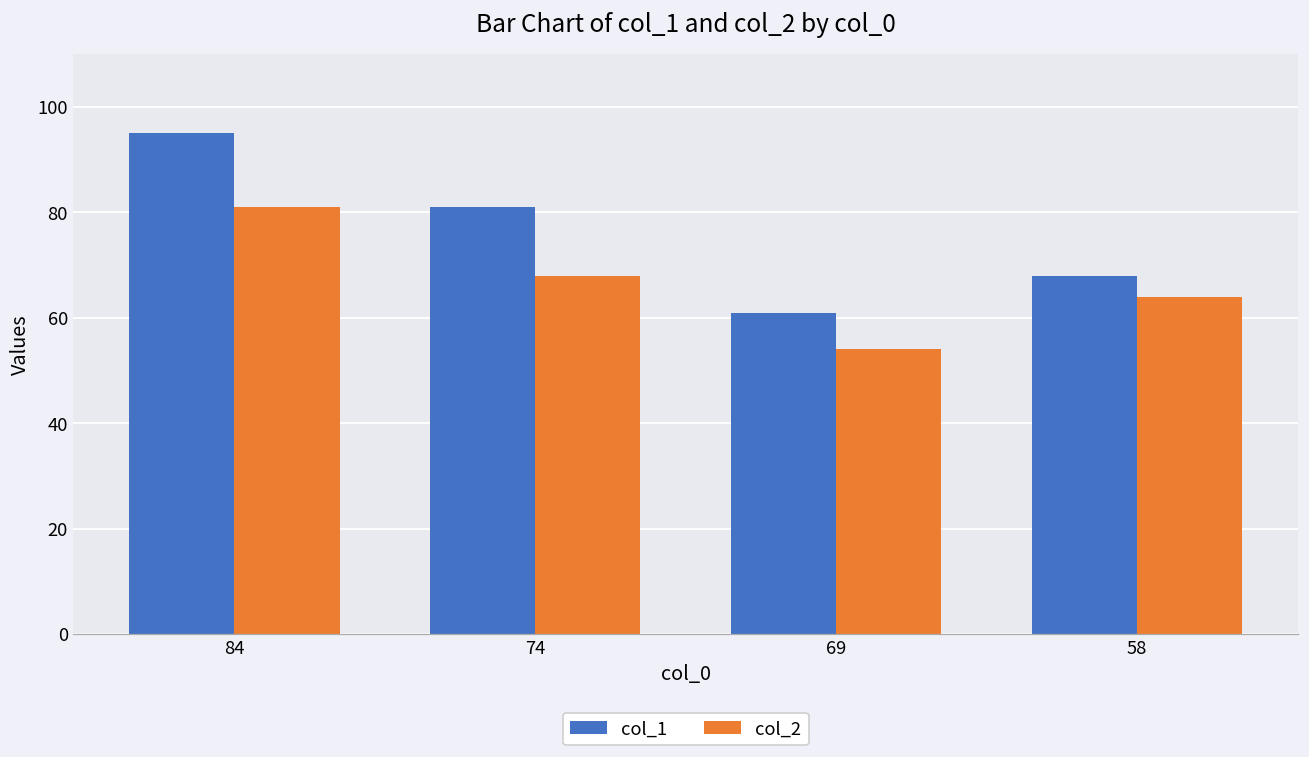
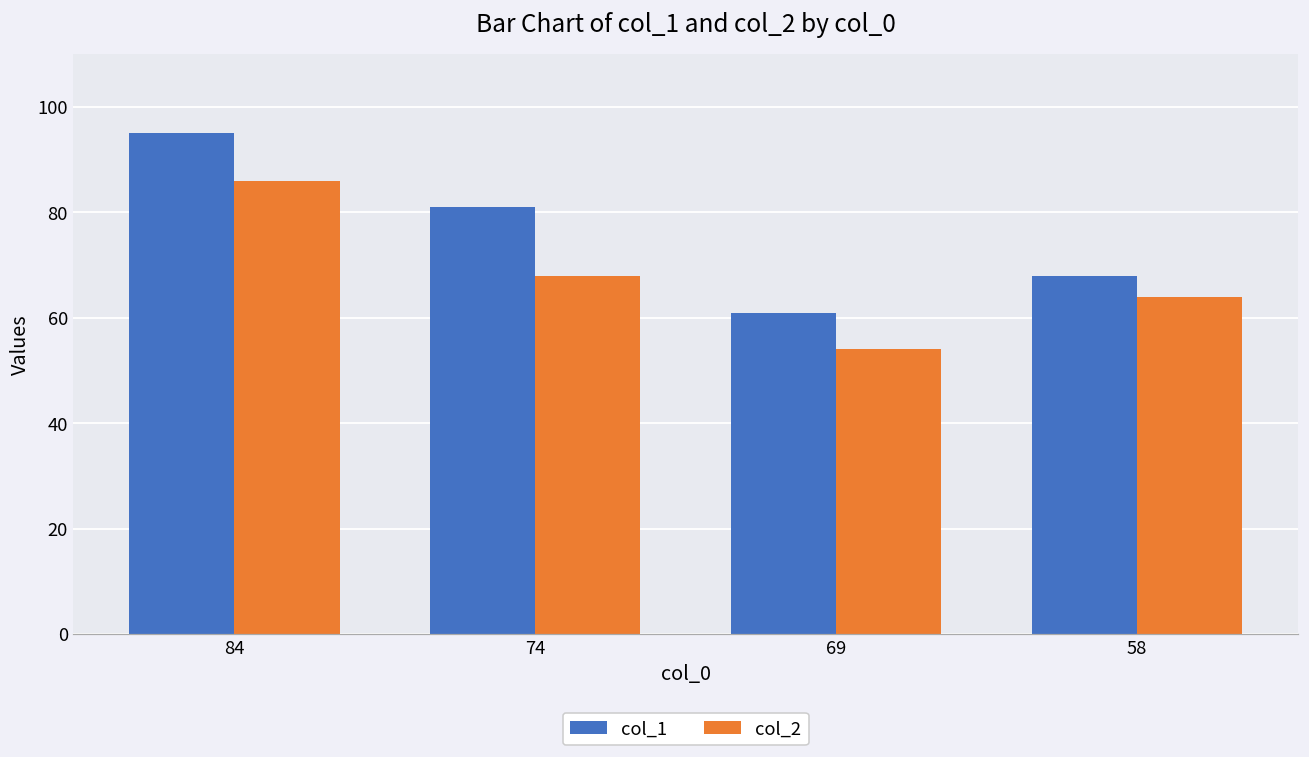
  {
    "col_1": {
      "84": 95,
      "74": 81,
      "69": 61,
      "58": 68
    },
    "col_2": {
-     "84": 81,
+     "84": 86,
      "74": 68,
      "69": 54,
      "58": 64
    }
  }
